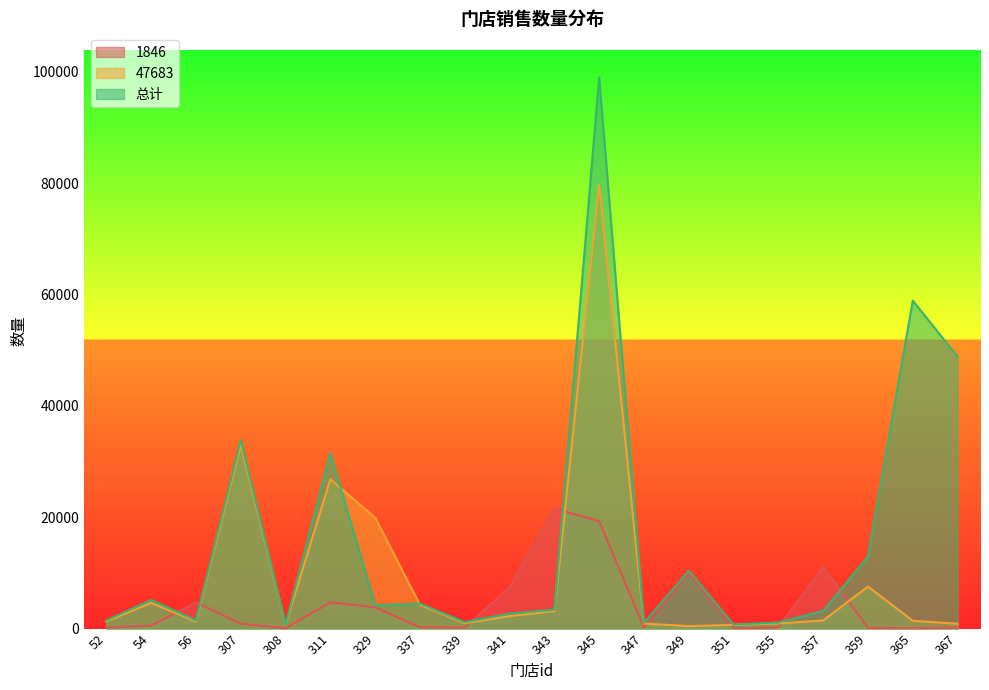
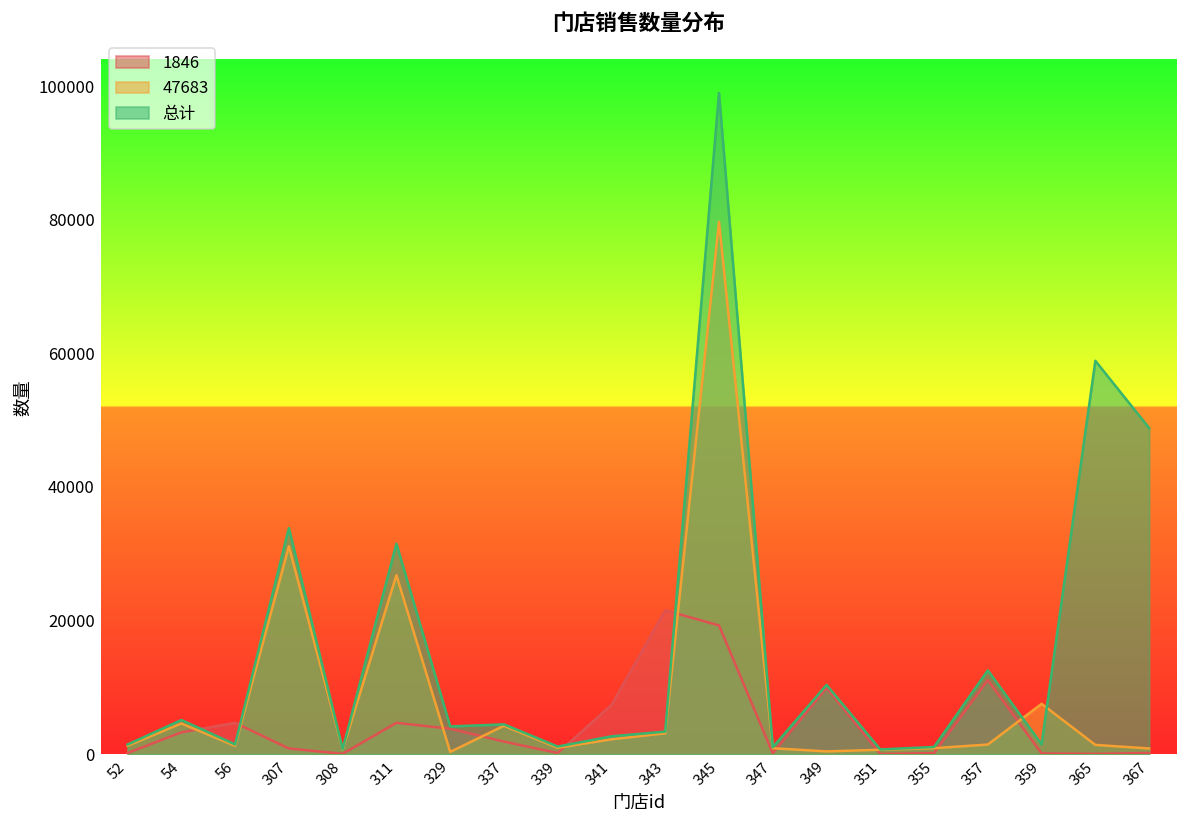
  {
    "1846": {
      "52": 0,
-     "54": 1000,
+     "54": 3000,
      "56": 5000,
      "307": 1000,
      "308": 0,
      "311": 5000,
-     "337": 0,
+     "337": 2000,
      "339": 0,
      "341": 7000,
      "343": 22000,
      "345": 19000,
      "347": 0,
      "351": 0,
      "355": 0,
      "357": 11000,
      "359": 0,
      "365": 0,
      "367": 0
    },
    "47683": {
      "54": 5000,
-     "307": 33000,
+     "307": 31000,
      "311": 27000,
-     "329": 20000,
+     "329": 0,
      "345": 80000,
      "349": 0,
      "357": 1000,
      "359": 8000,
      "365": 1000,
      "367": 1000
    },
    "总计": {
      "54": 5000,
      "307": 34000,
      "311": 32000,
      "345": 99000,
-     "357": 3000,
-     "359": 13000,
+     "357": 13000,
+     "359": 1000,
      "365": 59000,
      "367": 49000
    }
  }
